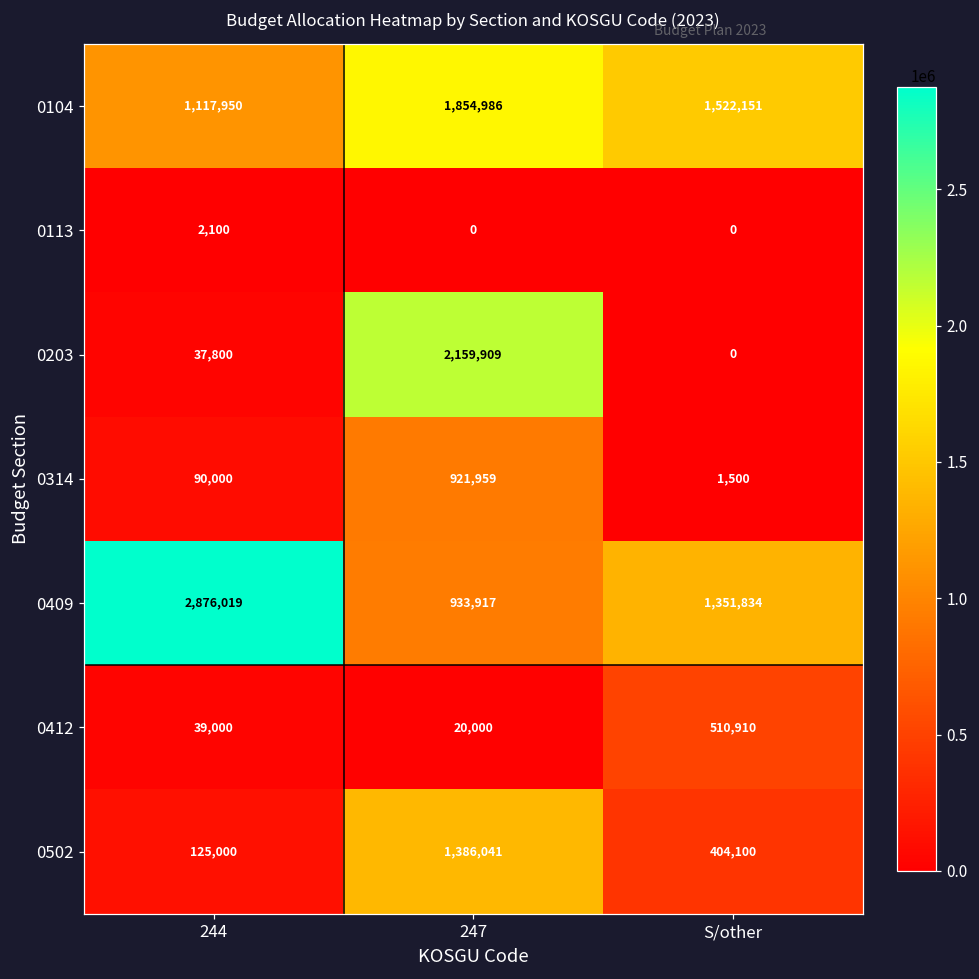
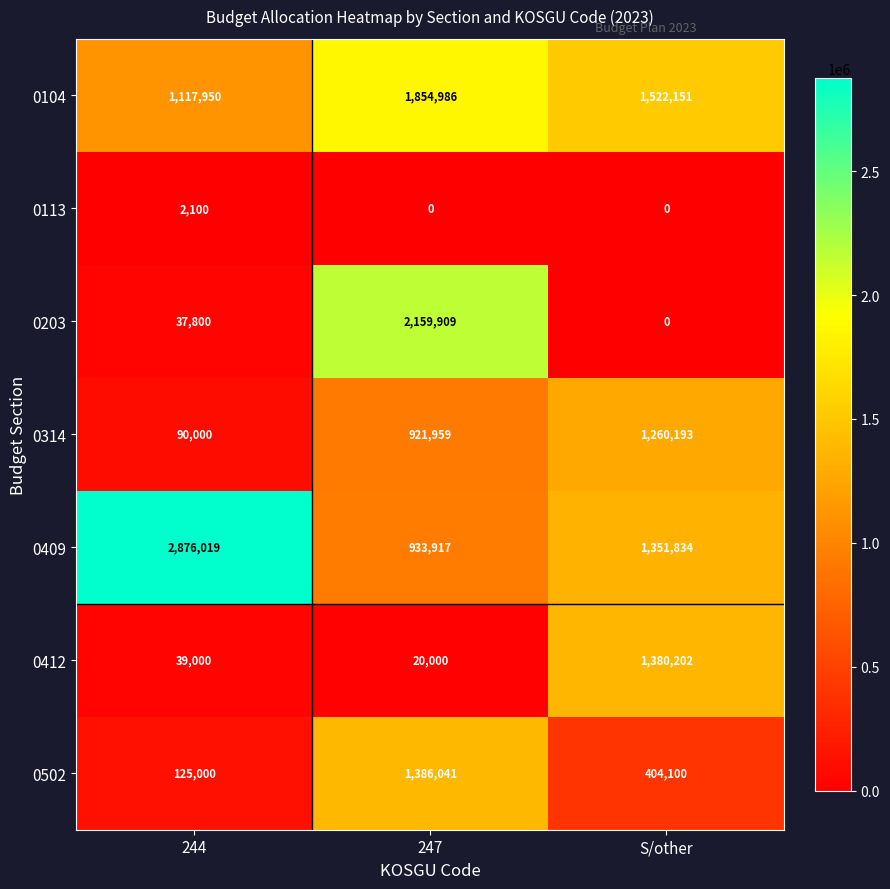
  {
    "0104": {
      "244": "1,117,950",
      "247": "1,854,986",
      "S/other": "1,522,151"
    },
    "0113": {
      "244": "2,100",
      "247": "0",
      "S/other": "0"
    },
    "0203": {
      "244": "37,800",
      "247": "2,159,909",
      "S/other": "0"
    },
    "0314": {
      "244": "90,000",
      "247": "921,959",
-     "S/other": "1,500"
+     "S/other": "1,260,193"
    },
    "0409": {
      "244": "2,876,019",
      "247": "933,917",
      "S/other": "1,351,834"
    },
    "0412": {
      "244": "39,000",
      "247": "20,000",
-     "S/other": "510,910"
+     "S/other": "1,380,202"
    },
    "0502": {
      "244": "125,000",
      "247": "1,386,041",
      "S/other": "404,100"
    }
  }
